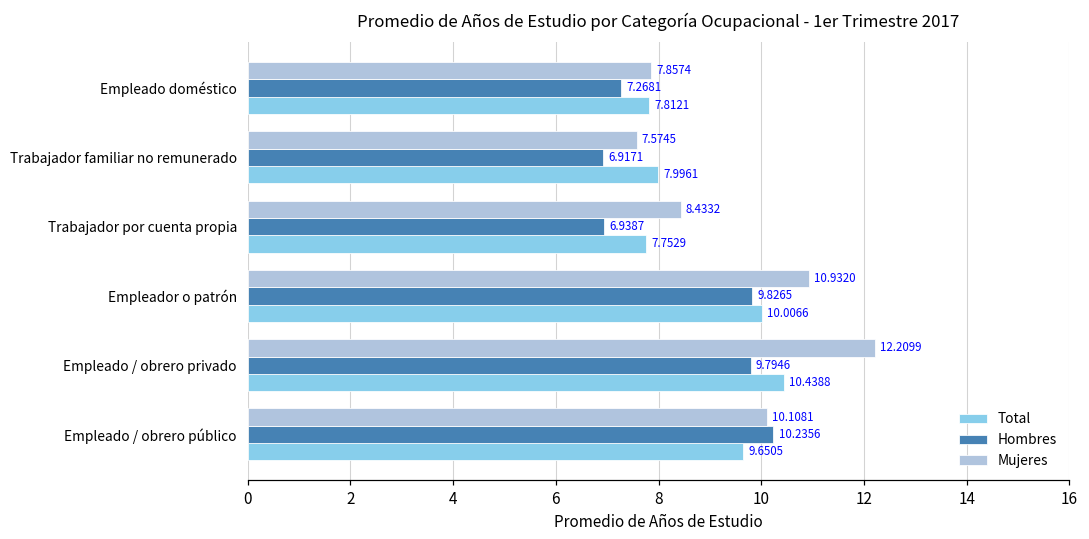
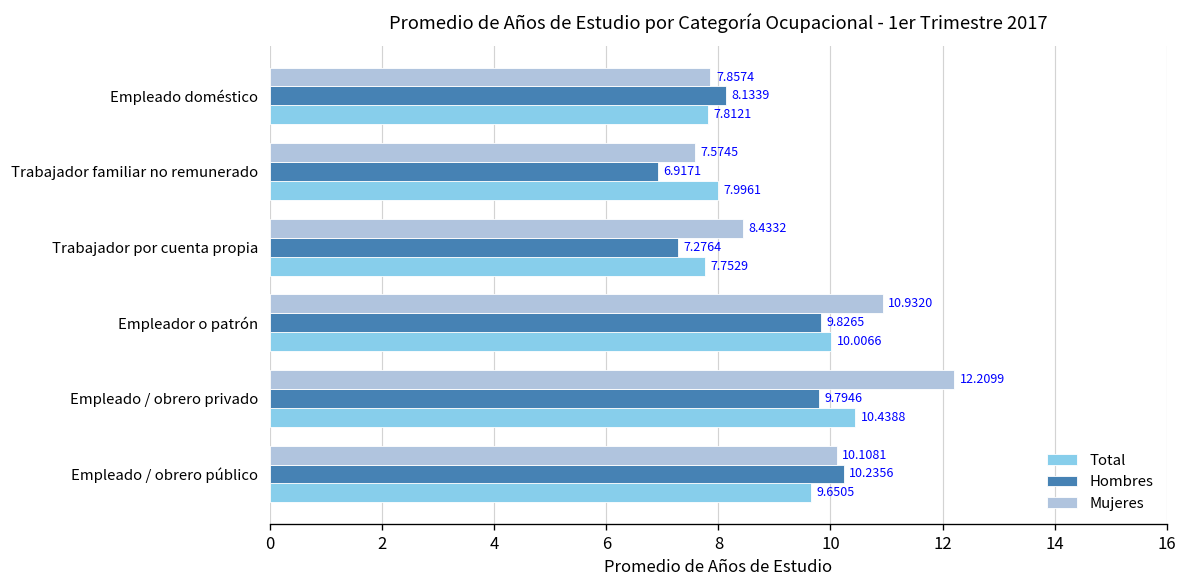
  {
    "Hombres": {
-     "Empleado doméstico": 7.2681,
+     "Empleado doméstico": 8.1339,
      "Trabajador familiar no remunerado": 6.9171,
-     "Trabajador por cuenta propia": 6.9387,
+     "Trabajador por cuenta propia": 7.2764,
      "Empleador o patrón": 9.8265,
      "Empleado / obrero privado": 9.7946,
      "Empleado / obrero público": 10.2356
    }
  }
